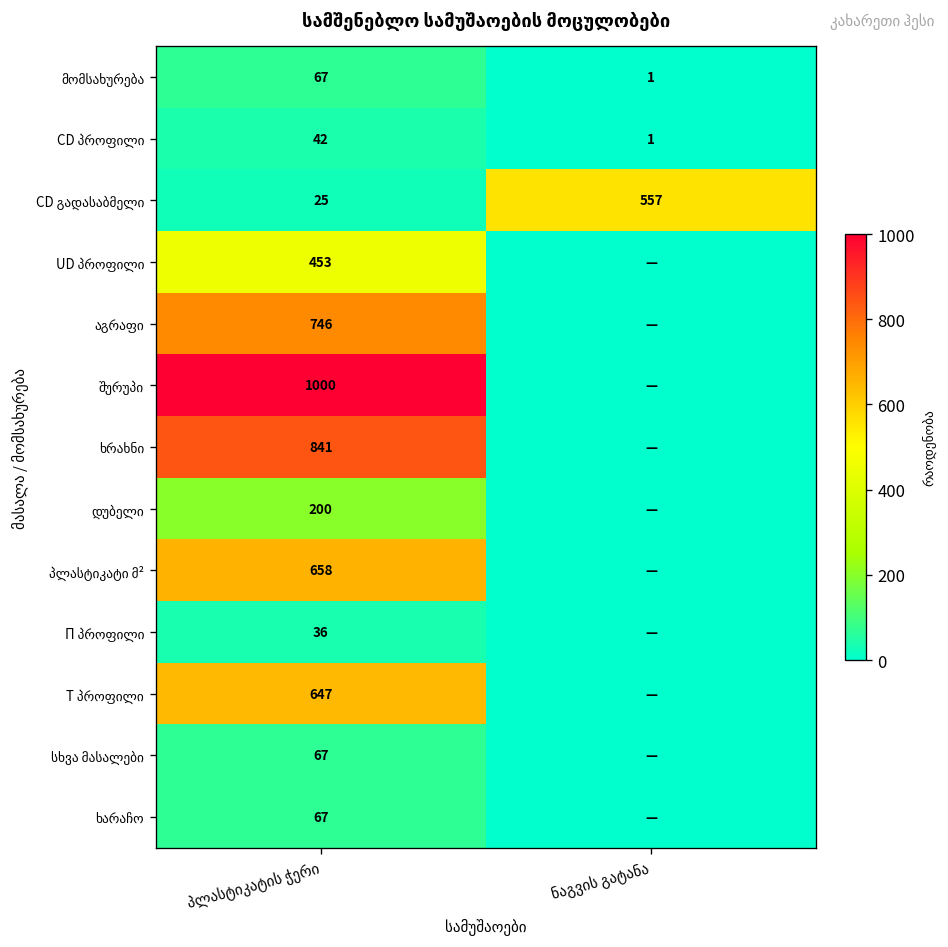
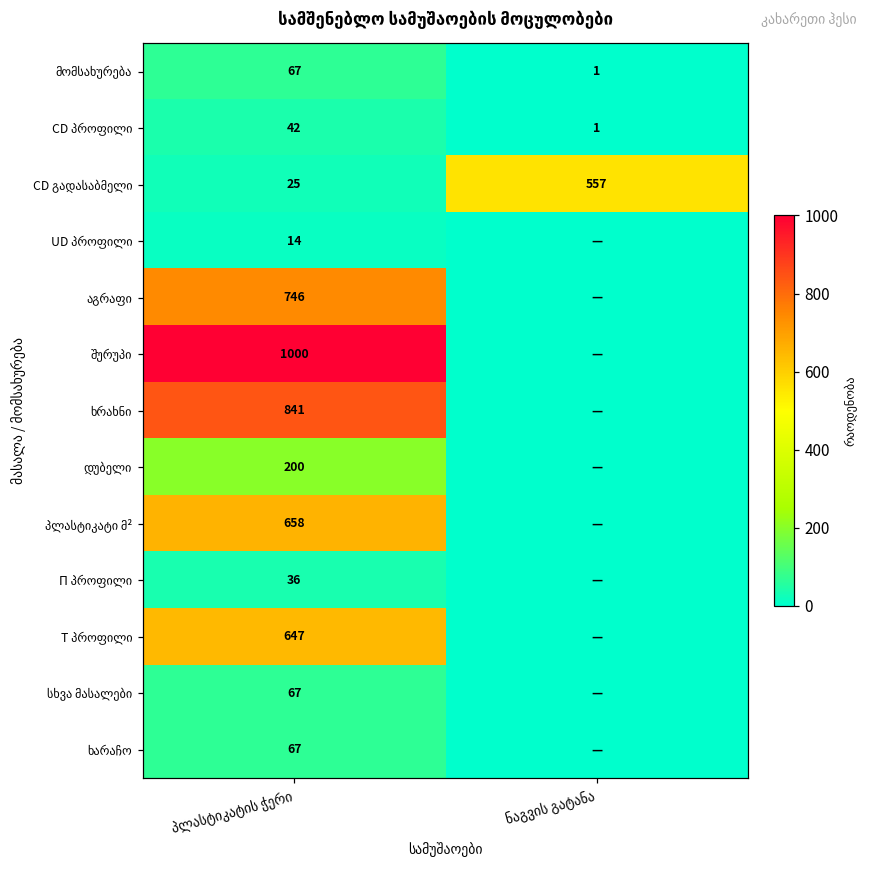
  {
    "მომსახურება": {
      "პლასტიკატის ჭერი": 67,
      "ნაგვის გატანა": 1
    },
    "CD პროფილი": {
      "პლასტიკატის ჭერი": 42,
      "ნაგვის გატანა": 1
    },
    "CD გადასაბმელი": {
      "პლასტიკატის ჭერი": 25,
      "ნაგვის გატანა": 557
    },
    "UD პროფილი": {
-     "პლასტიკატის ჭერი": 453
+     "პლასტიკატის ჭერი": 14
    },
    "აგრაფი": {
      "პლასტიკატის ჭერი": 746
    },
    "შურუპი": {
      "პლასტიკატის ჭერი": 1000
    },
    "ხრახნი": {
      "პლასტიკატის ჭერი": 841
    },
    "დუბელი": {
      "პლასტიკატის ჭერი": 200
    },
    "პლასტიკატი მ²": {
      "პლასტიკატის ჭერი": 658
    },
    "П პროფილი": {
      "პლასტიკატის ჭერი": 36
    },
    "T პროფილი": {
      "პლასტიკატის ჭერი": 647
    },
    "სხვა მასალები": {
      "პლასტიკატის ჭერი": 67
    },
    "ხარაჩო": {
      "პლასტიკატის ჭერი": 67
    }
  }
